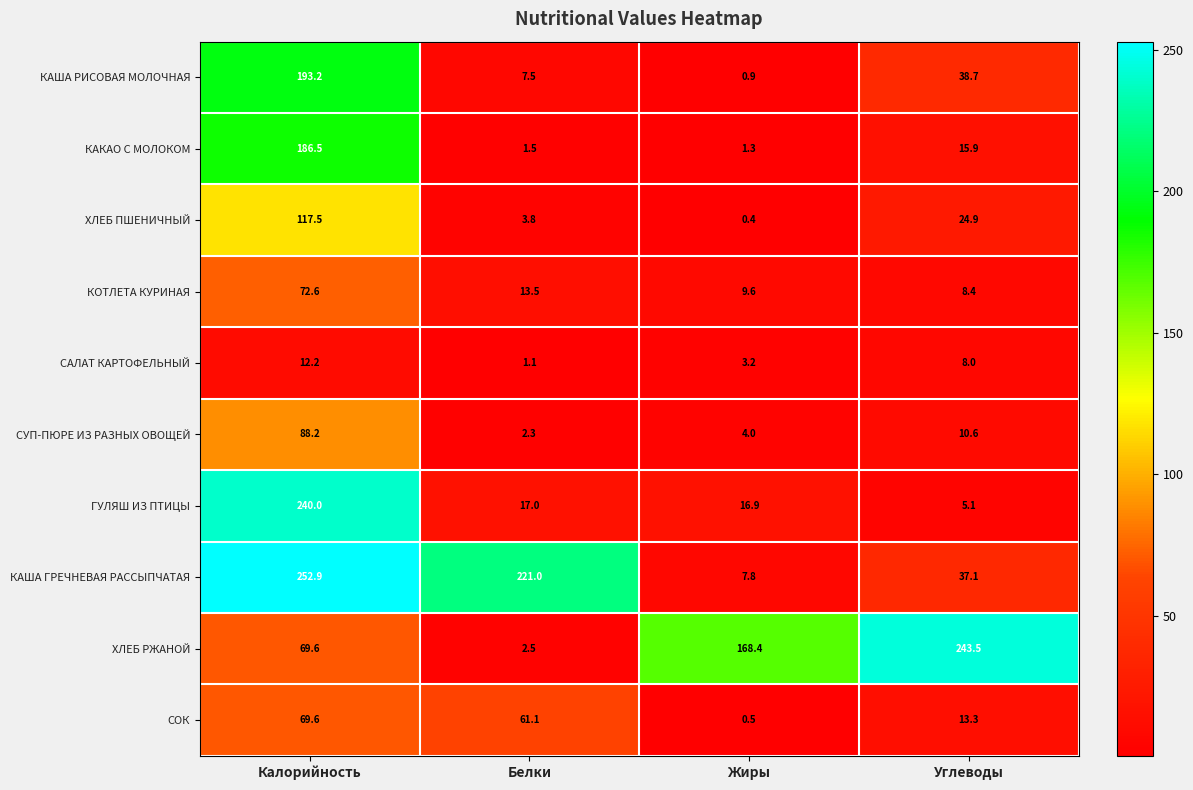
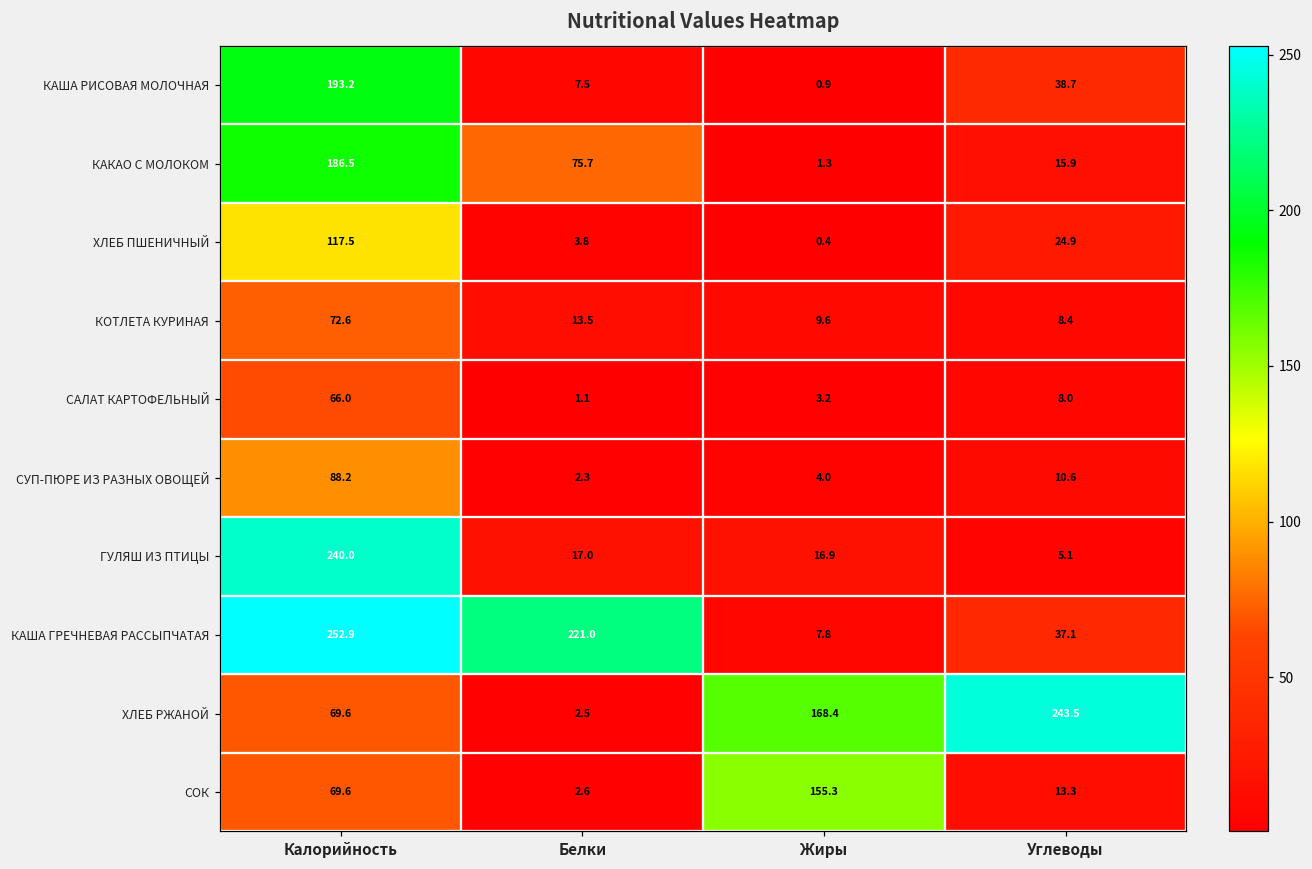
  {
    "КАША РИСОВАЯ МОЛОЧНАЯ": {
      "Калорийность": 193.2,
      "Белки": 7.5,
      "Жиры": 0.9,
      "Углеводы": 38.7
    },
    "КАКАО С МОЛОКОМ": {
      "Калорийность": 186.5,
-     "Белки": 1.5,
+     "Белки": 75.7,
      "Жиры": 1.3,
      "Углеводы": 15.9
    },
    "ХЛЕБ ПШЕНИЧНЫЙ": {
      "Калорийность": 117.5,
      "Белки": 3.8,
      "Жиры": 0.4,
      "Углеводы": 24.9
    },
    "КОТЛЕТА КУРИНАЯ": {
      "Калорийность": 72.6,
      "Белки": 13.5,
      "Жиры": 9.6,
      "Углеводы": 8.4
    },
    "САЛАТ КАРТОФЕЛЬНЫЙ": {
-     "Калорийность": 12.2,
+     "Калорийность": 66.0,
      "Белки": 1.1,
      "Жиры": 3.2,
      "Углеводы": 8.0
    },
    "СУП-ПЮРЕ ИЗ РАЗНЫХ ОВОЩЕЙ": {
      "Калорийность": 88.2,
      "Белки": 2.3,
      "Жиры": 4.0,
      "Углеводы": 10.6
    },
    "ГУЛЯШ ИЗ ПТИЦЫ": {
      "Калорийность": 240.0,
      "Белки": 17.0,
      "Жиры": 16.9,
      "Углеводы": 5.1
    },
    "КАША ГРЕЧНЕВАЯ РАССЫПЧАТАЯ": {
      "Калорийность": 252.9,
      "Белки": 221.0,
      "Жиры": 7.8,
      "Углеводы": 37.1
    },
    "ХЛЕБ РЖАНОЙ": {
      "Калорийность": 69.6,
      "Белки": 2.5,
      "Жиры": 168.4,
      "Углеводы": 243.5
    },
    "СОК": {
      "Калорийность": 69.6,
-     "Белки": 61.1,
-     "Жиры": 0.5,
+     "Белки": 2.6,
+     "Жиры": 155.3,
      "Углеводы": 13.3
    }
  }
